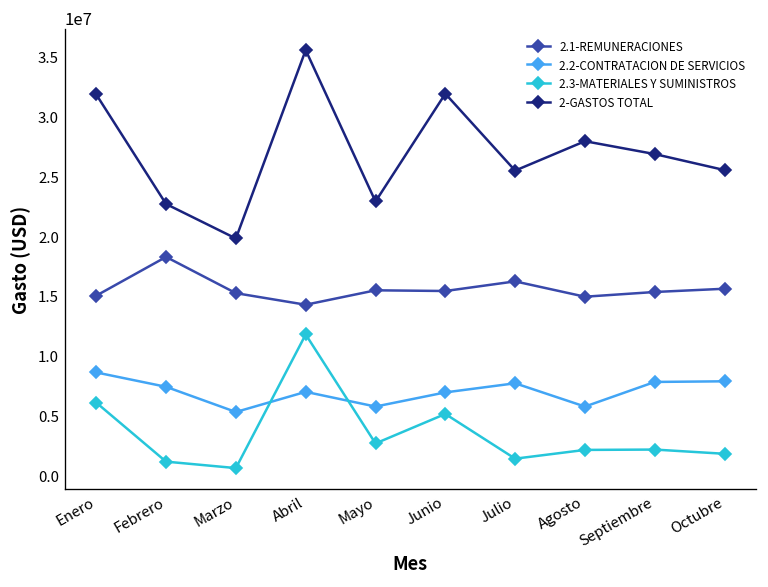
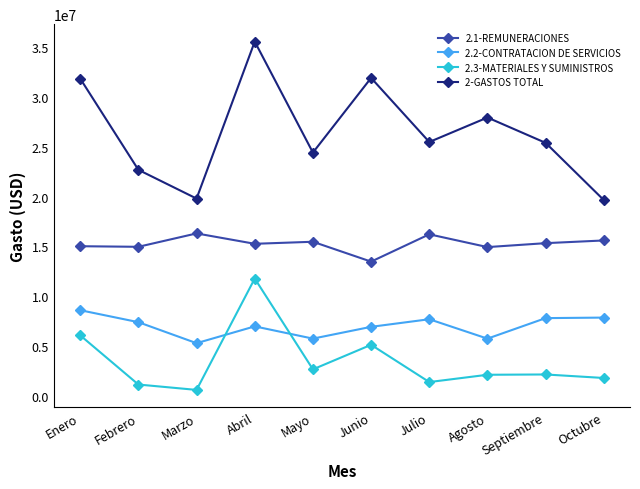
  {
    "2.1-REMUNERACIONES": {
      "Enero": 15000000,
-     "Febrero": 18000000,
-     "Marzo": 15000000,
-     "Abril": 14000000,
+     "Febrero": 15000000,
+     "Marzo": 16000000,
+     "Abril": 15000000,
      "Mayo": 15000000,
-     "Junio": 15000000,
+     "Junio": 13000000,
      "Julio": 16000000,
      "Agosto": 15000000,
      "Septiembre": 15000000,
      "Octubre": 16000000
    },
    "2-GASTOS TOTAL": {
      "Enero": 32000000,
      "Febrero": 23000000,
      "Marzo": 20000000,
      "Abril": 36000000,
-     "Mayo": 23000000,
+     "Mayo": 24000000,
      "Junio": 32000000,
      "Julio": 25000000,
      "Agosto": 28000000,
-     "Septiembre": 27000000,
-     "Octubre": 26000000
+     "Septiembre": 25000000,
+     "Octubre": 20000000
    }
  }
